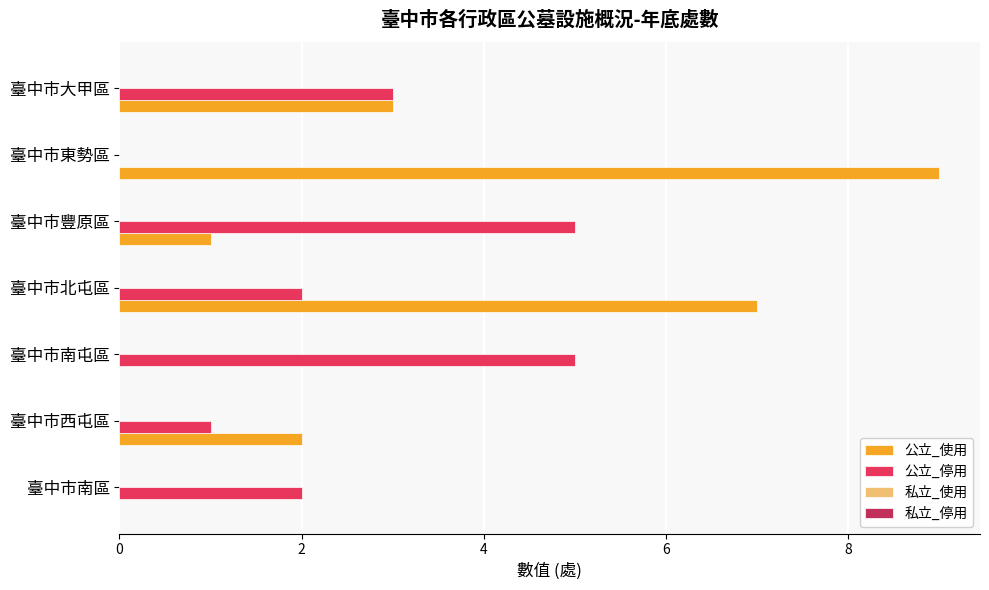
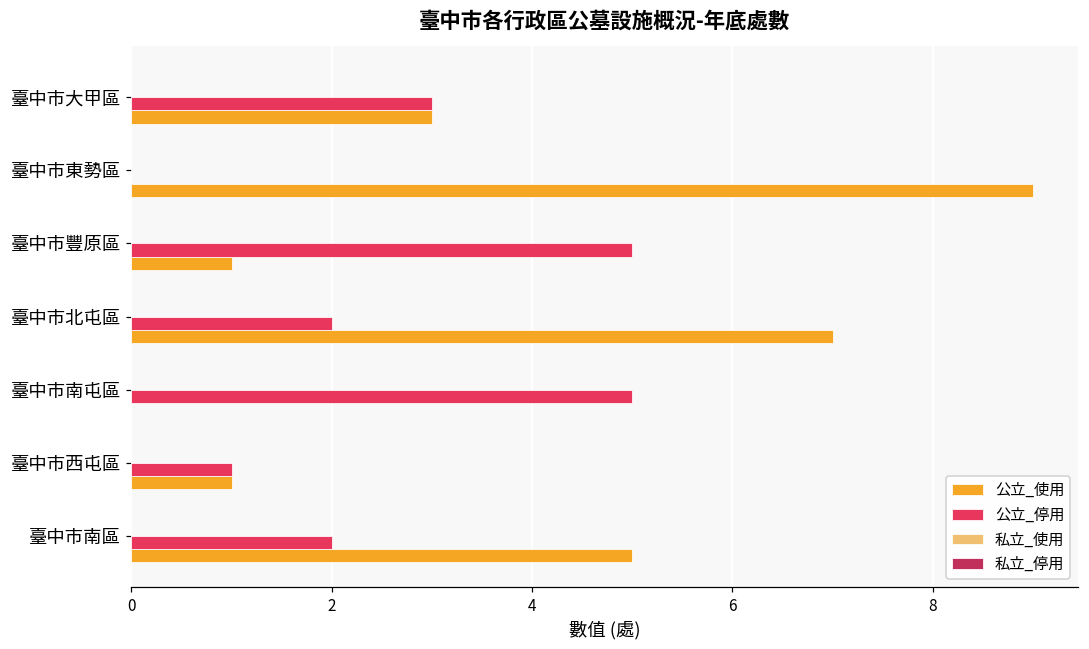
  {
    "公立_使用": {
      "臺中市大甲區": 3,
      "臺中市東勢區": 9,
      "臺中市豐原區": 1,
      "臺中市北屯區": 7,
      "臺中市南屯區": 0,
-     "臺中市西屯區": 2,
-     "臺中市南區": 0
+     "臺中市西屯區": 1,
+     "臺中市南區": 5
    },
    "私立_使用": {
      "臺中市大甲區": 0,
      "臺中市東勢區": 0,
      "臺中市豐原區": 0,
      "臺中市北屯區": 0,
      "臺中市南屯區": 0,
      "臺中市西屯區": 0,
      "臺中市南區": 0
    }
  }
